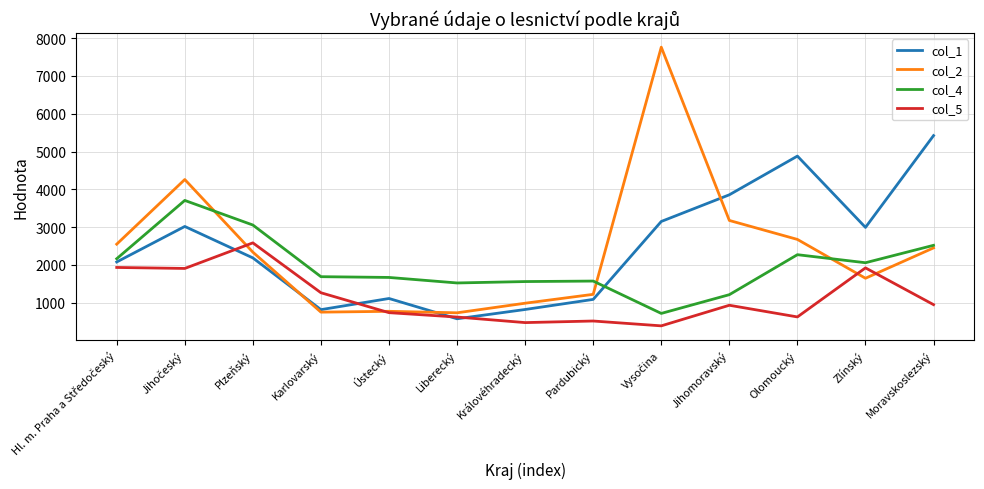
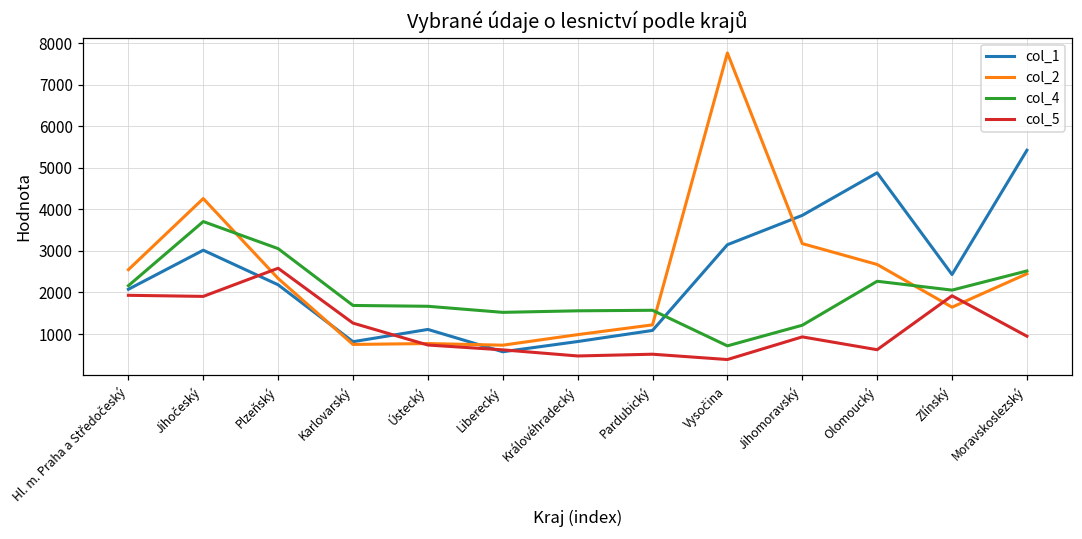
  {
    "col_1": {
      "Hl. m. Praha a Středočeský": 2100,
      "Jihočeský": 3000,
      "Plzeňský": 2200,
      "Ústecký": 1100,
      "Královéhradecký": 800,
      "Pardubický": 1100,
      "Vysočina": 3100,
      "Jihomoravský": 3900,
      "Olomoucký": 4900,
-     "Zlínský": 3000,
+     "Zlínský": 2400,
      "Moravskoslezský": 5400
    },
    "col_2": {
      "Hl. m. Praha a Středočeský": 2500,
      "Jihočeský": 4300,
      "Plzeňský": 2300,
      "Liberecký": 700,
      "Královéhradecký": 1000,
      "Pardubický": 1200,
      "Vysočina": 7800,
      "Jihomoravský": 3200,
      "Olomoucký": 2700,
      "Zlínský": 1600,
      "Moravskoslezský": 2400
    },
    "col_4": {
      "Hl. m. Praha a Středočeský": 2200,
      "Jihočeský": 3700,
      "Plzeňský": 3100,
      "Karlovarský": 1700,
      "Ústecký": 1700,
      "Liberecký": 1500,
      "Královéhradecký": 1600,
      "Pardubický": 1600,
      "Vysočina": 700,
      "Jihomoravský": 1200,
      "Olomoucký": 2300,
      "Zlínský": 2100,
      "Moravskoslezský": 2500
    },
    "col_5": {
      "Hl. m. Praha a Středočeský": 1900,
      "Jihočeský": 1900,
      "Plzeňský": 2600,
      "Karlovarský": 1300,
      "Královéhradecký": 500,
      "Pardubický": 500,
      "Vysočina": 400,
      "Jihomoravský": 900,
      "Olomoucký": 600,
      "Zlínský": 1900,
      "Moravskoslezský": 900
    }
  }
